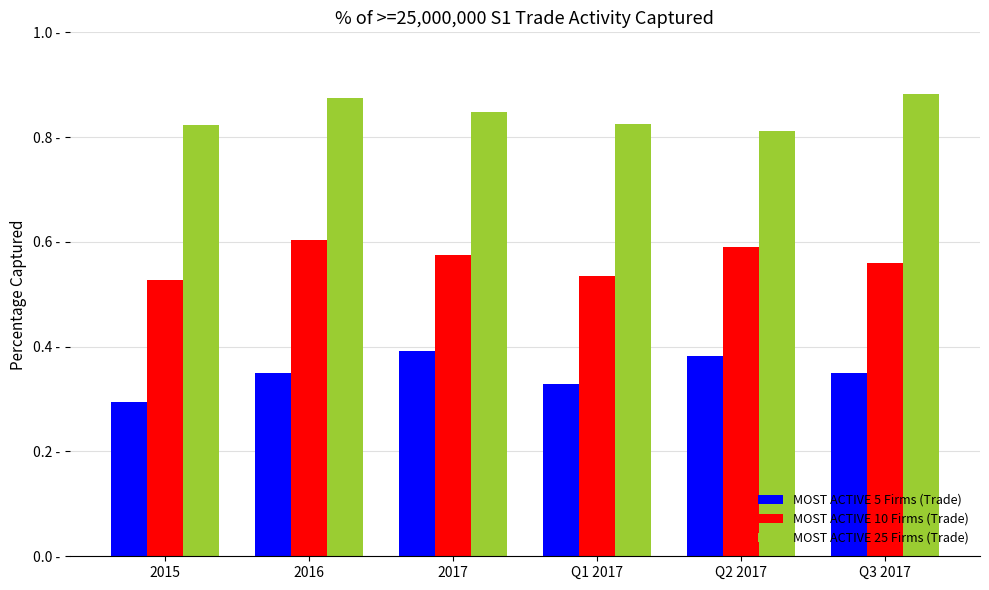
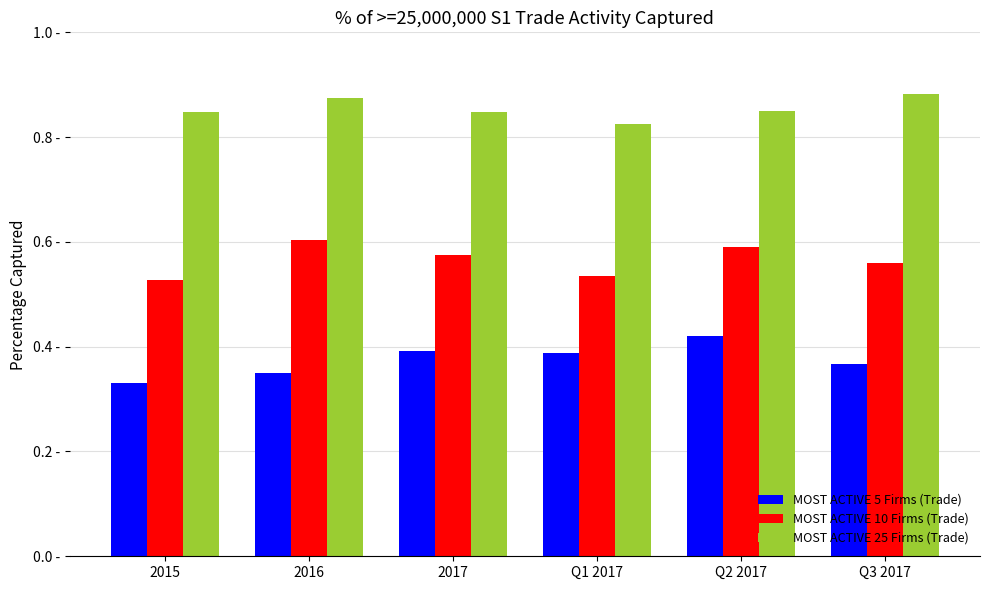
  {
    "MOST ACTIVE 5 Firms (Trade)": {
-     "2015": "0.30 -",
+     "2015": "0.33 -",
      "2016": "0.35 -",
      "2017": "0.39 -",
-     "Q1 2017": "0.33 -",
-     "Q2 2017": "0.38 -",
-     "Q3 2017": "0.35 -"
+     "Q1 2017": "0.39 -",
+     "Q2 2017": "0.42 -",
+     "Q3 2017": "0.37 -"
    },
    "MOST ACTIVE 10 Firms (Trade)": {
      "2015": "0.53 -",
      "2016": "0.60 -",
      "2017": "0.57 -",
      "Q1 2017": "0.53 -",
      "Q2 2017": "0.59 -",
      "Q3 2017": "0.56 -"
    },
    "MOST ACTIVE 25 Firms (Trade)": {
-     "2015": "0.82 -",
+     "2015": "0.85 -",
      "2016": "0.87 -",
      "2017": "0.85 -",
      "Q1 2017": "0.83 -",
-     "Q2 2017": "0.81 -",
+     "Q2 2017": "0.85 -",
      "Q3 2017": "0.88 -"
    }
  }
